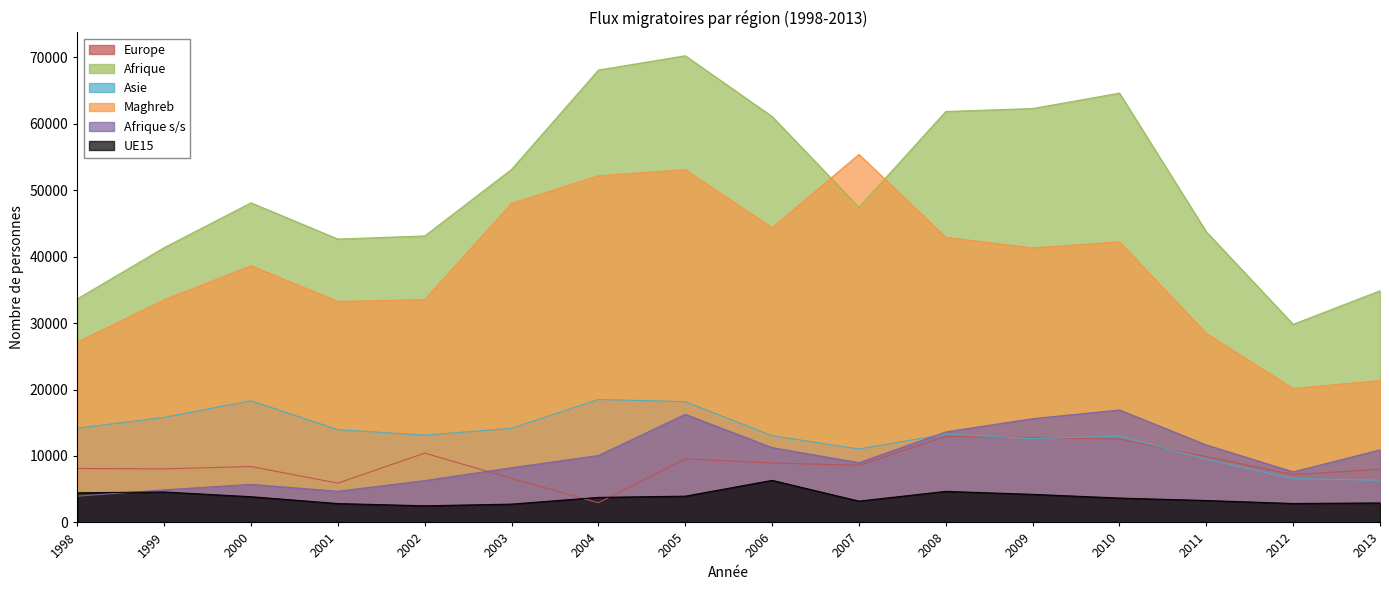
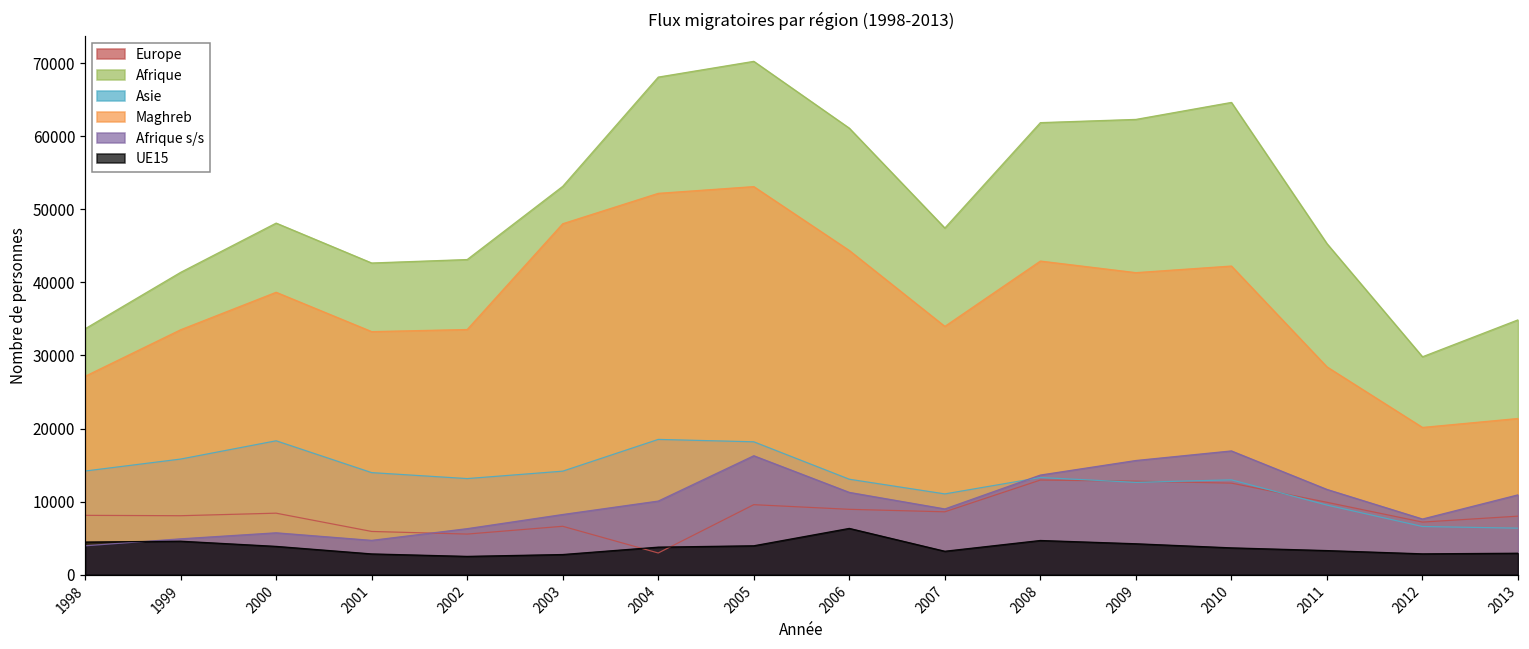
  {
    "Europe": {
      "1998": 8000,
      "1999": 8000,
      "2000": 8000,
      "2001": 6000,
-     "2002": 10000,
+     "2002": 6000,
      "2003": 7000,
      "2004": 3000,
      "2005": 10000,
      "2006": 9000,
      "2007": 9000,
      "2010": 13000,
      "2011": 10000,
      "2012": 7000,
      "2013": 8000
    },
    "Afrique": {
      "1998": 34000,
      "1999": 41000,
      "2000": 48000,
      "2001": 43000,
      "2002": 43000,
      "2003": 53000,
      "2004": 68000,
      "2005": 70000,
      "2006": 61000,
      "2007": 47000,
      "2008": 62000,
      "2009": 62000,
      "2010": 65000,
-     "2011": 44000,
+     "2011": 45000,
      "2012": 30000,
      "2013": 35000
    },
    "Asie": {
      "1998": 14000,
      "1999": 16000,
      "2000": 18000,
      "2001": 14000,
      "2002": 13000,
      "2003": 14000,
      "2004": 19000,
      "2005": 18000,
      "2006": 13000,
      "2007": 11000,
      "2010": 13000,
      "2011": 10000,
      "2012": 7000,
      "2013": 6000
    },
    "Maghreb": {
      "1998": 27000,
      "1999": 34000,
      "2000": 39000,
      "2001": 33000,
      "2002": 34000,
      "2003": 48000,
      "2004": 52000,
      "2005": 53000,
      "2006": 44000,
-     "2007": 55000,
+     "2007": 34000,
      "2008": 43000,
      "2009": 41000,
      "2010": 42000,
      "2011": 28000,
      "2012": 20000,
      "2013": 21000
    },
    "Afrique s/s": {
      "1998": 4000,
      "2000": 6000,
      "2001": 5000,
      "2002": 6000,
      "2003": 8000,
      "2004": 10000,
      "2005": 16000,
      "2006": 11000,
      "2007": 9000,
      "2009": 16000,
      "2010": 17000,
      "2011": 12000,
      "2012": 8000,
      "2013": 11000
    },
    "UE15": {
      "1998": 4000,
      "2000": 4000,
      "2001": 3000,
      "2002": 3000,
      "2003": 3000,
      "2004": 4000,
      "2005": 4000,
      "2006": 6000,
      "2007": 3000,
      "2008": 5000,
      "2009": 4000,
      "2010": 4000,
      "2011": 3000,
      "2012": 3000,
      "2013": 3000
    }
  }
